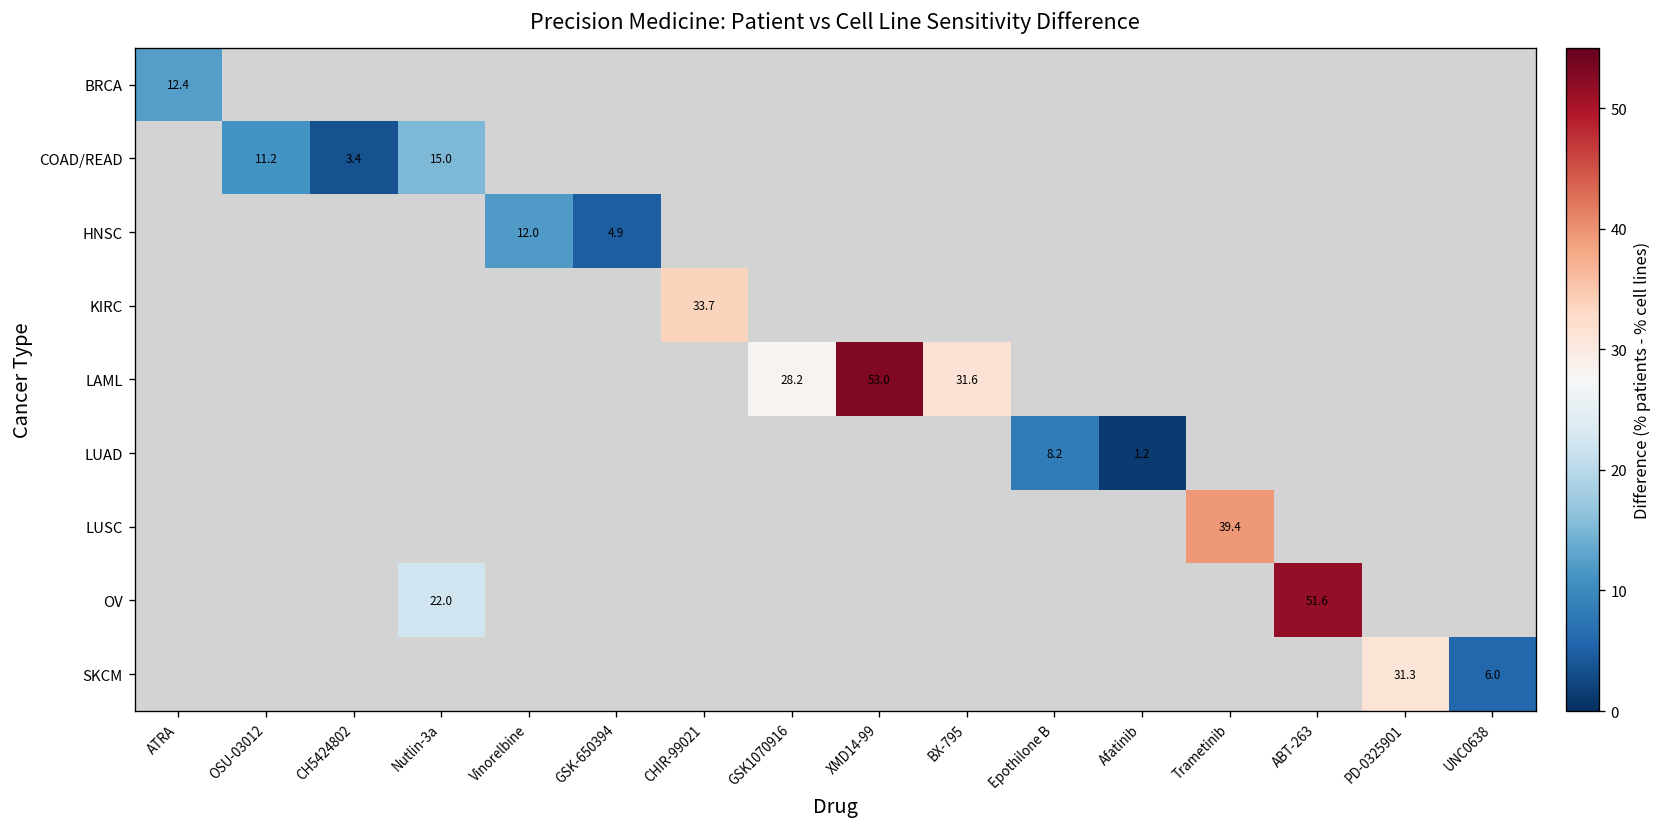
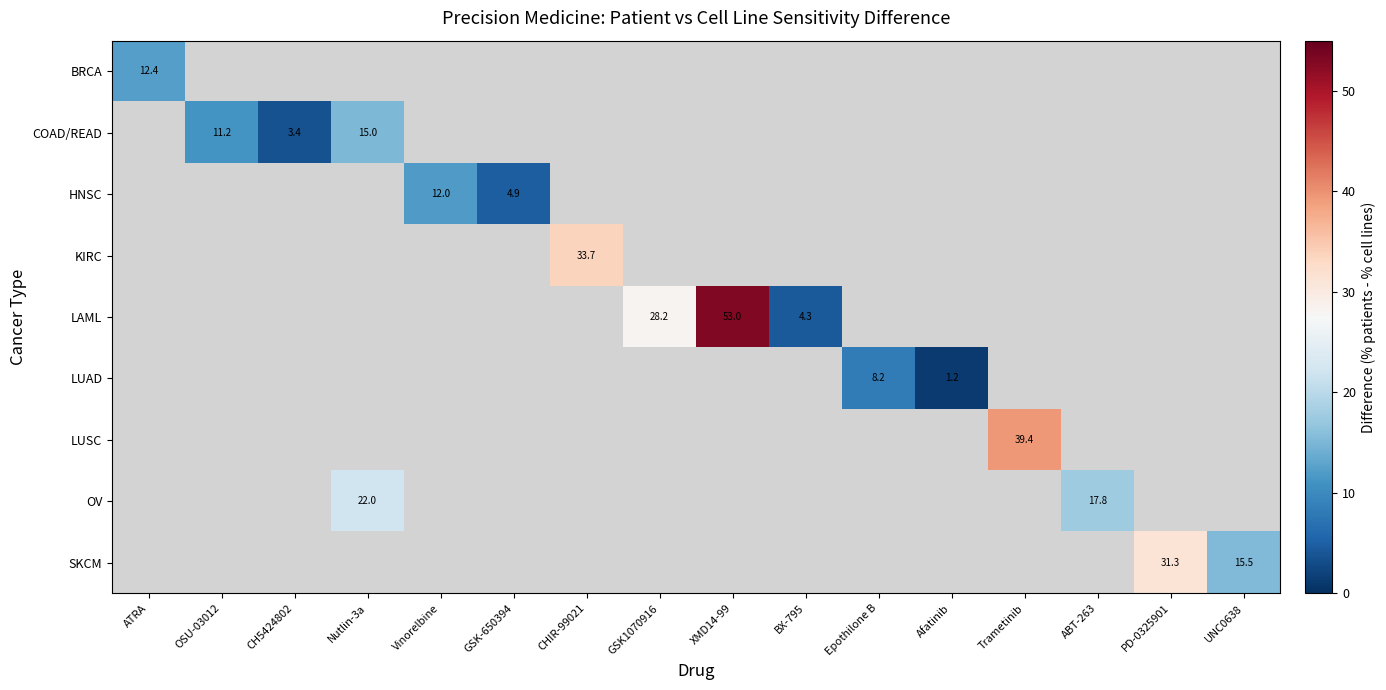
  {
    "BRCA": {
      "ATRA": 12.4
    },
    "COAD/READ": {
      "OSU-03012": 11.2,
      "CH5424802": 3.4,
      "Nutlin-3a": 15.0
    },
    "HNSC": {
      "Vinorelbine": 12.0,
      "GSK-650394": 4.9
    },
    "KIRC": {
      "CHIR-99021": 33.7
    },
    "LAML": {
      "GSK1070916": 28.2,
      "XMD14-99": 53.0,
-     "BX-795": 31.6
+     "BX-795": 4.3
    },
    "LUAD": {
      "Epothilone B": 8.2,
      "Afatinib": 1.2
    },
    "LUSC": {
      "Trametinib": 39.4
    },
    "OV": {
      "Nutlin-3a": 22.0,
-     "ABT-263": 51.6
+     "ABT-263": 17.8
    },
    "SKCM": {
      "PD-0325901": 31.3,
-     "UNC0638": 6.0
+     "UNC0638": 15.5
    }
  }
